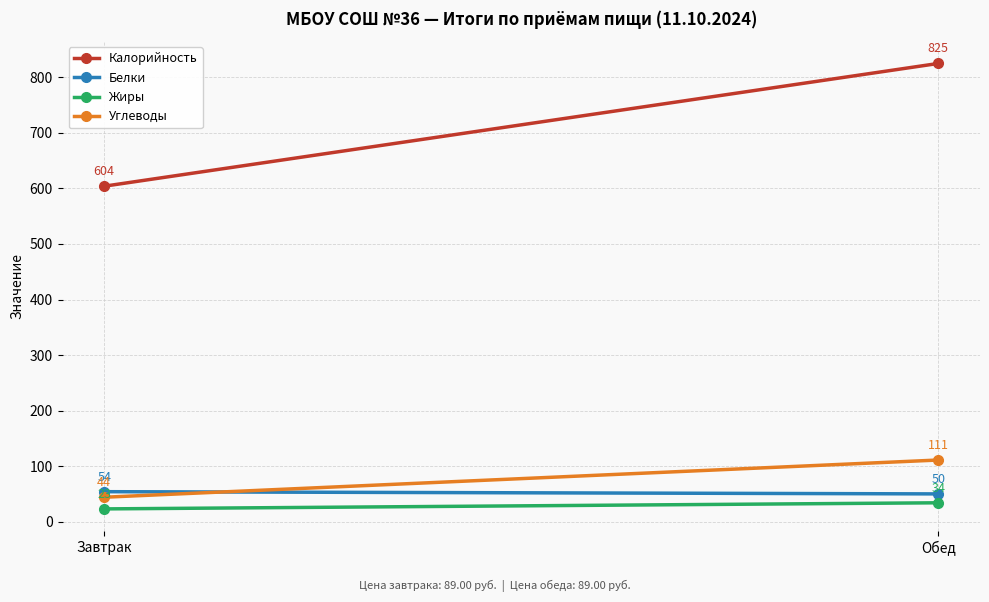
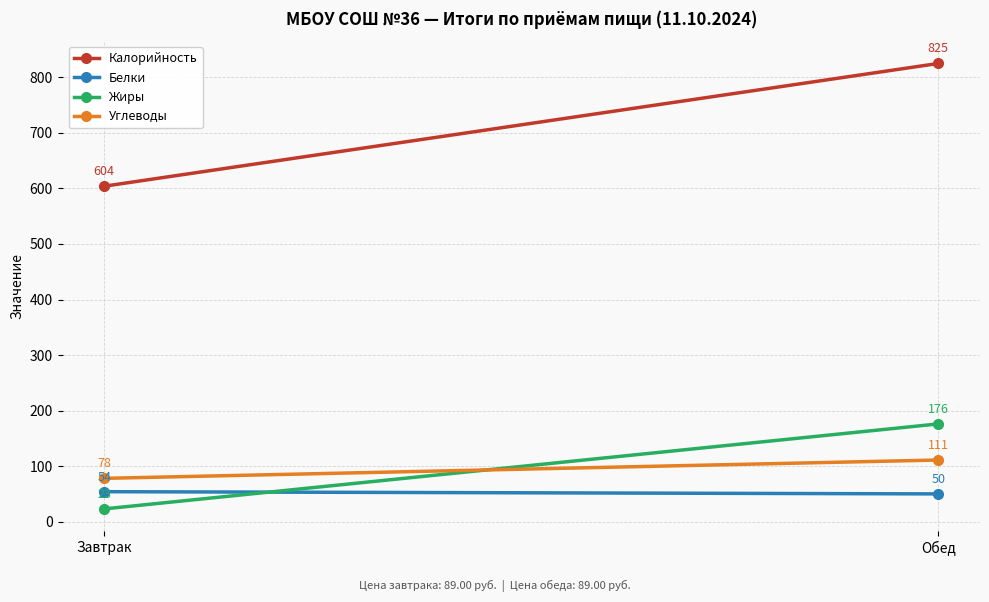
  {
    "Калорийность": {
      "Завтрак": 604,
      "Обед": 825
    },
    "Жиры": {
-     "Обед": 34
+     "Обед": 176
    },
    "Углеводы": {
-     "Завтрак": 44,
+     "Завтрак": 78,
      "Обед": 111
    }
  }
